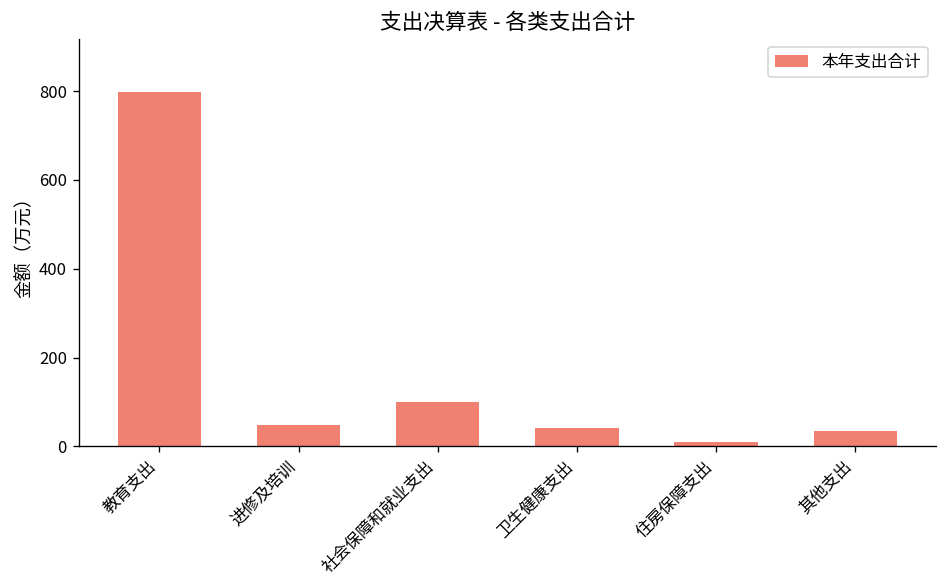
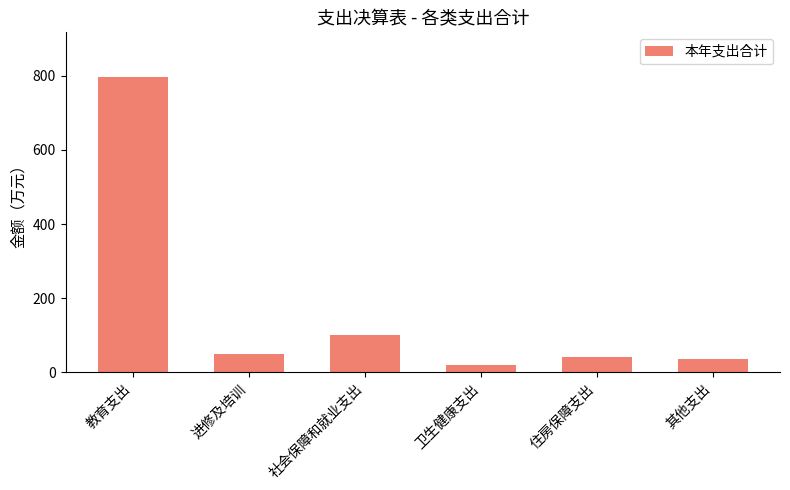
  {
    "教育支出": 800,
    "进修及培训": 50,
    "社会保障和就业支出": 100,
-   "卫生健康支出": 40,
-   "住房保障支出": 10,
+   "卫生健康支出": 20,
+   "住房保障支出": 40,
    "其他支出": 40
  }
